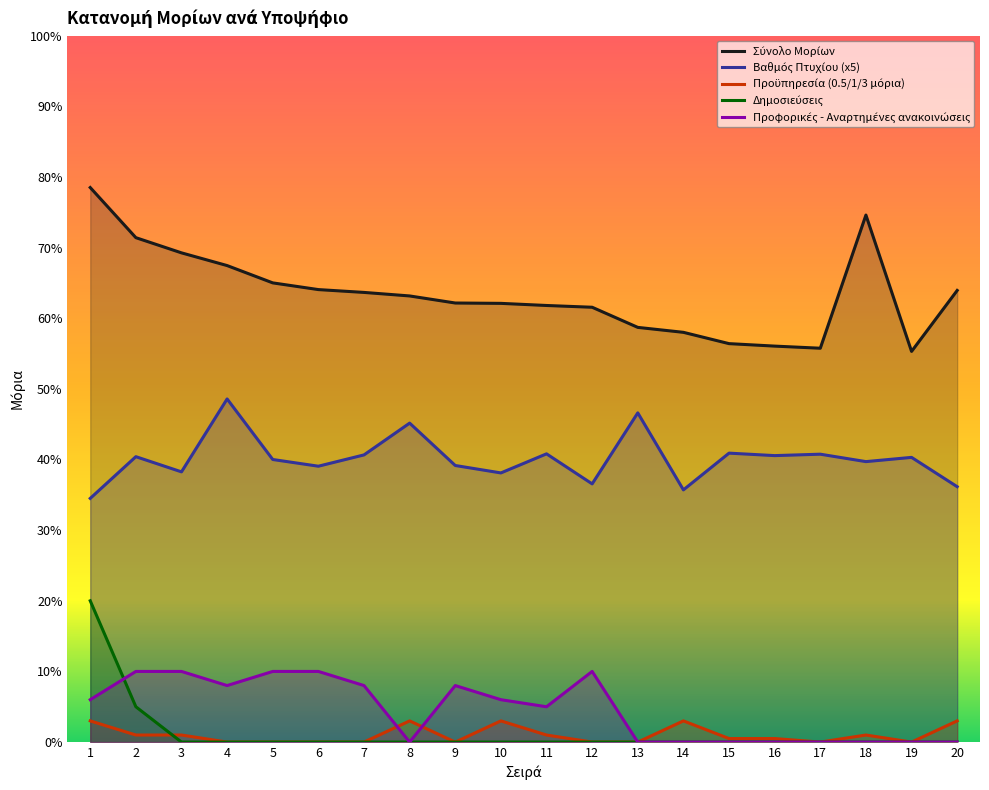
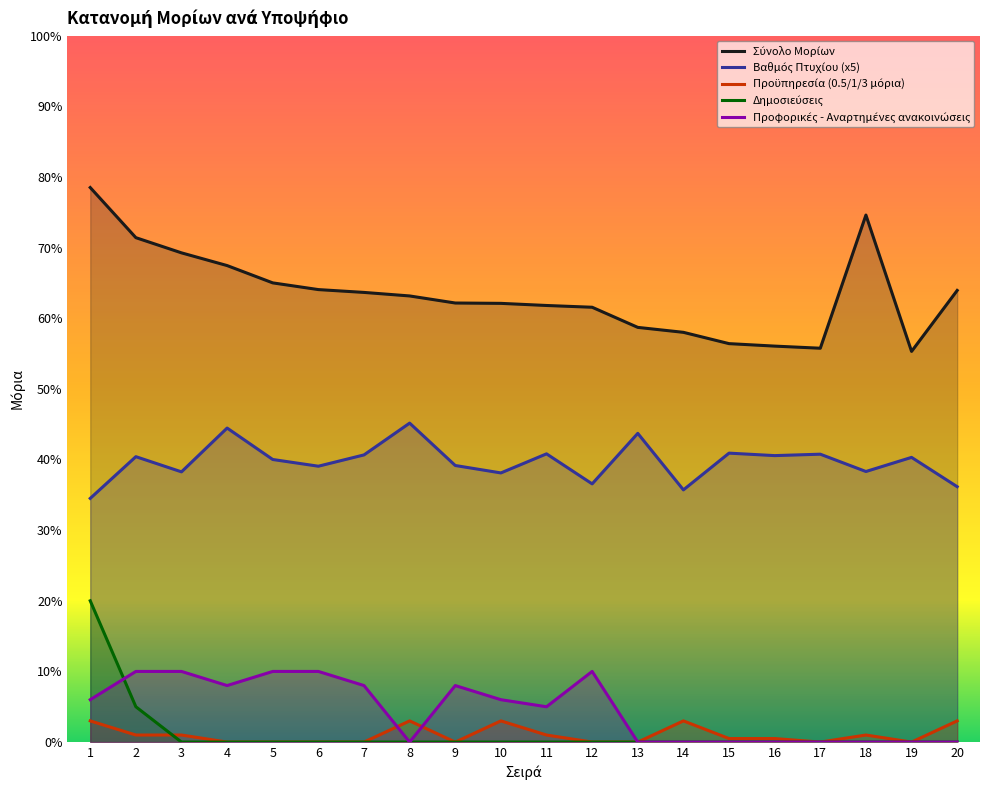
  {
    "Σύνολο Μορίων": {
      "1": "78%",
      "2": "71%",
      "3": "69%",
      "4": "67%",
      "5": "65%",
      "6": "64%",
      "7": "64%",
      "8": "63%",
      "9": "62%",
      "10": "62%",
      "11": "62%",
      "12": "62%",
      "13": "59%",
      "14": "58%",
      "15": "56%",
      "16": "56%",
      "17": "56%",
      "18": "75%",
      "19": "55%",
      "20": "64%"
    },
    "Βαθμός Πτυχίου (x5)": {
      "1": "34%",
      "2": "40%",
      "3": "38%",
-     "4": "49%",
+     "4": "44%",
      "5": "40%",
      "6": "39%",
      "7": "41%",
      "8": "45%",
      "9": "39%",
      "10": "38%",
      "11": "41%",
      "12": "37%",
-     "13": "47%",
+     "13": "44%",
      "14": "36%",
      "15": "41%",
      "16": "41%",
      "17": "41%",
-     "18": "40%",
+     "18": "38%",
      "19": "40%",
      "20": "36%"
    },
    "Προϋπηρεσία (0.5/1/3 μόρια)": {
      "1": "3%",
      "2": "1%",
      "3": "1%",
      "8": "3%",
      "10": "3%",
      "11": "1%",
      "14": "3%",
      "15": "1%",
      "16": "1%",
      "18": "1%",
      "20": "3%"
    },
    "Δημοσιεύσεις": {
      "1": "20%",
      "2": "5%",
      "3": "0%",
      "10": "0%",
      "11": "0%"
    },
    "Προφορικές - Αναρτημένες ανακοινώσεις": {
      "1": "6%",
      "2": "10%",
      "3": "10%",
      "4": "8%",
      "5": "10%",
      "6": "10%",
      "7": "8%",
      "9": "8%",
      "10": "6%",
      "11": "5%",
      "12": "10%"
    }
  }
